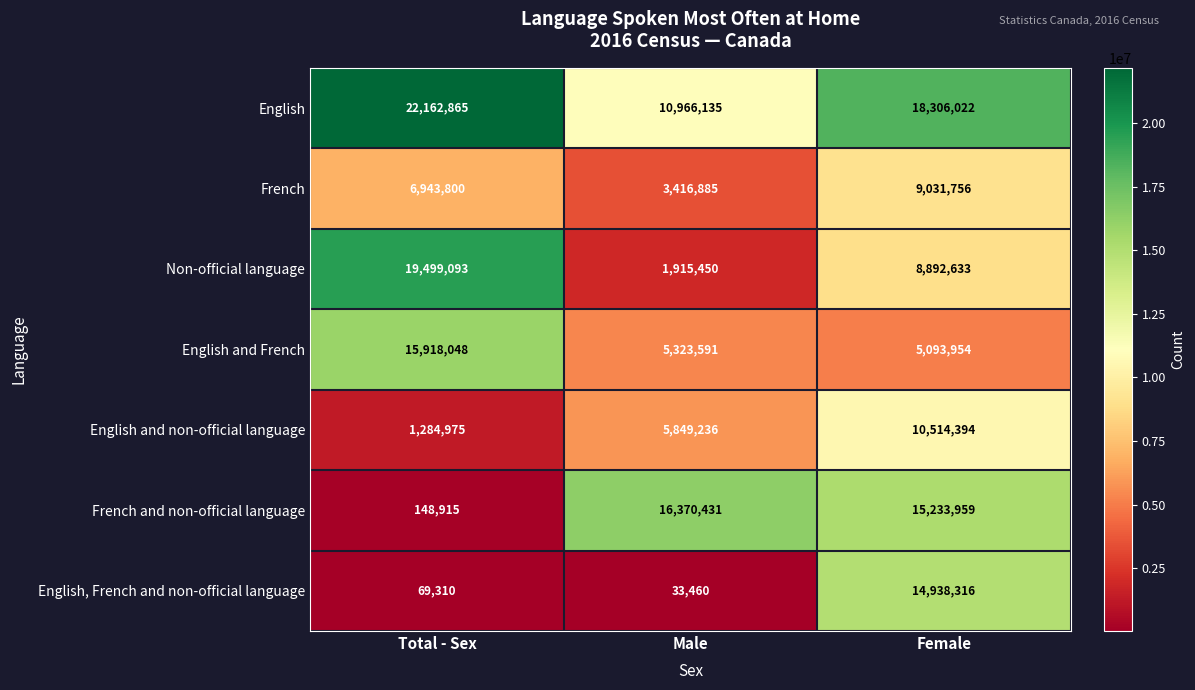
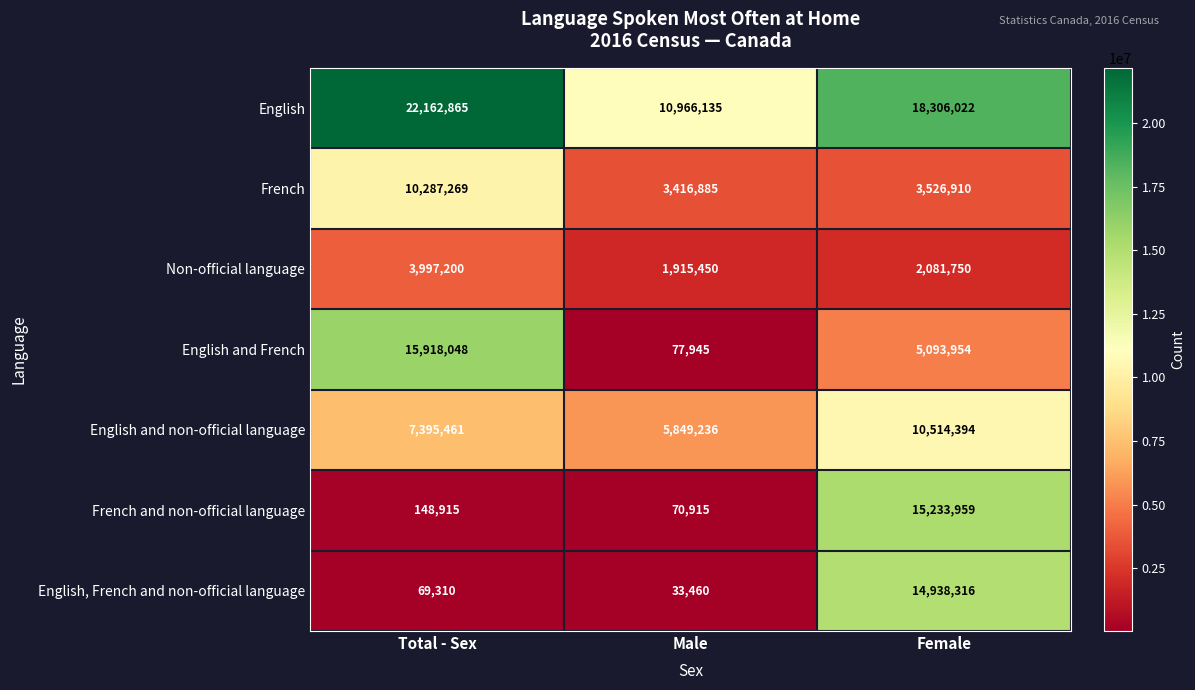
  {
    "English": {
      "Total - Sex": "22,162,865",
      "Male": "10,966,135",
      "Female": "18,306,022"
    },
    "French": {
-     "Total - Sex": "6,943,800",
+     "Total - Sex": "10,287,269",
      "Male": "3,416,885",
-     "Female": "9,031,756"
+     "Female": "3,526,910"
    },
    "Non-official language": {
-     "Total - Sex": "19,499,093",
+     "Total - Sex": "3,997,200",
      "Male": "1,915,450",
-     "Female": "8,892,633"
+     "Female": "2,081,750"
    },
    "English and French": {
      "Total - Sex": "15,918,048",
-     "Male": "5,323,591",
+     "Male": "77,945",
      "Female": "5,093,954"
    },
    "English and non-official language": {
-     "Total - Sex": "1,284,975",
+     "Total - Sex": "7,395,461",
      "Male": "5,849,236",
      "Female": "10,514,394"
    },
    "French and non-official language": {
      "Total - Sex": "148,915",
-     "Male": "16,370,431",
+     "Male": "70,915",
      "Female": "15,233,959"
    },
    "English, French and non-official language": {
      "Total - Sex": "69,310",
      "Male": "33,460",
      "Female": "14,938,316"
    }
  }
